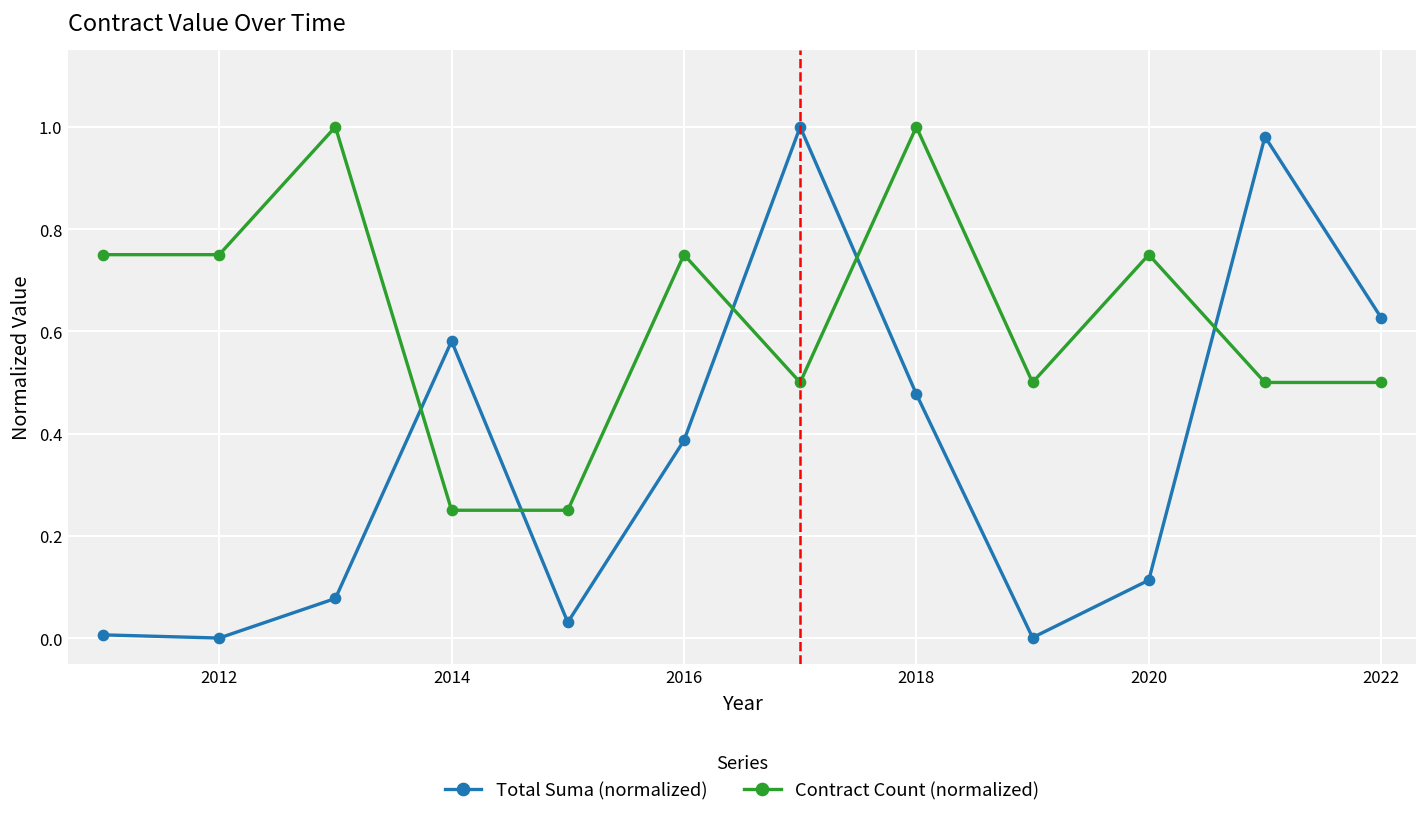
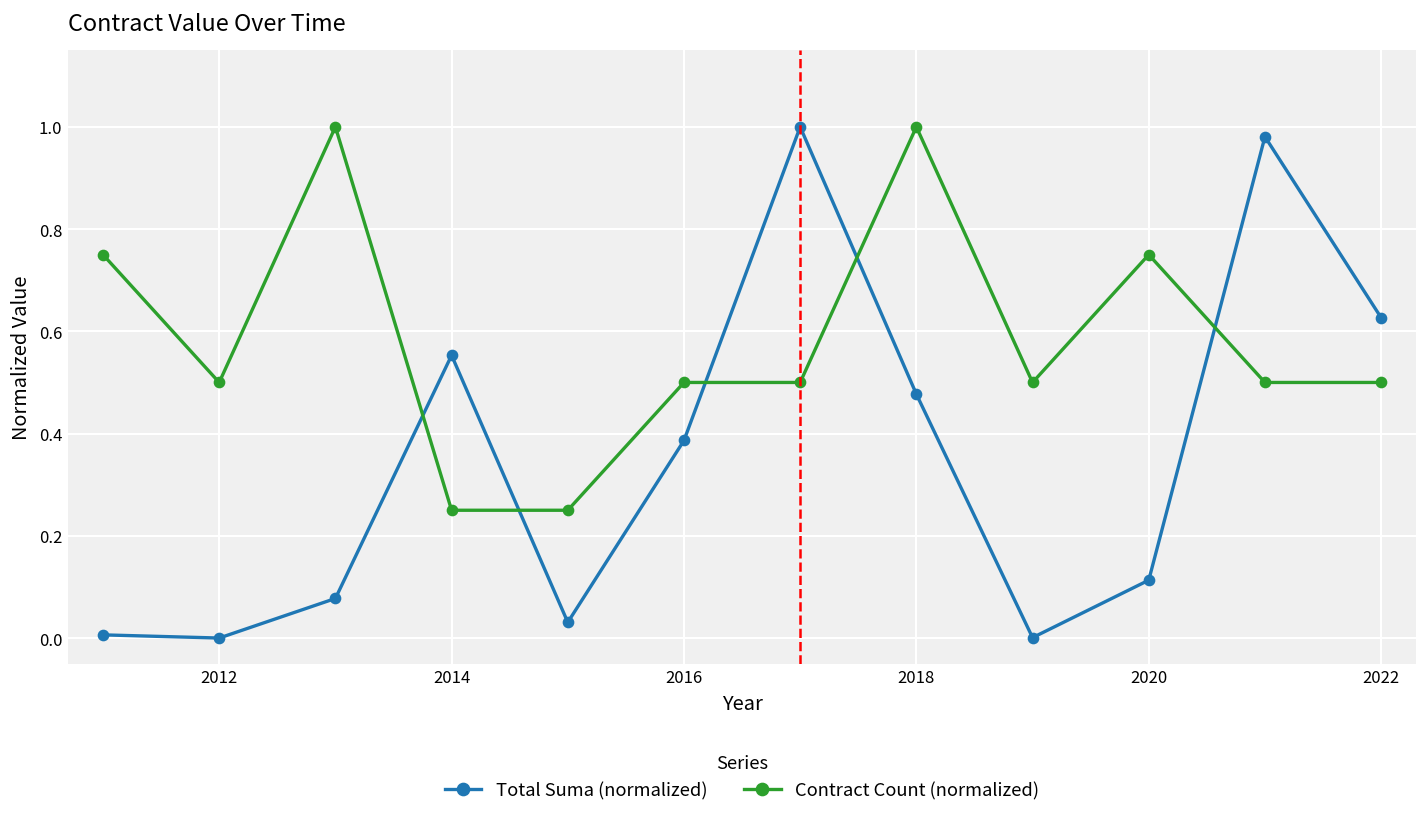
  {
    "Total Suma (normalized)": {
      "2012": 0.00,
-     "2014": 0.58,
+     "2014": 0.55,
      "2016": 0.39,
      "2018": 0.48,
      "2020": 0.11,
      "2022": 0.63
    },
    "Contract Count (normalized)": {
-     "2012": 0.75,
+     "2012": 0.50,
      "2014": 0.25,
-     "2016": 0.75,
+     "2016": 0.50,
      "2018": 1.00,
      "2020": 0.75,
      "2022": 0.50
    }
  }
